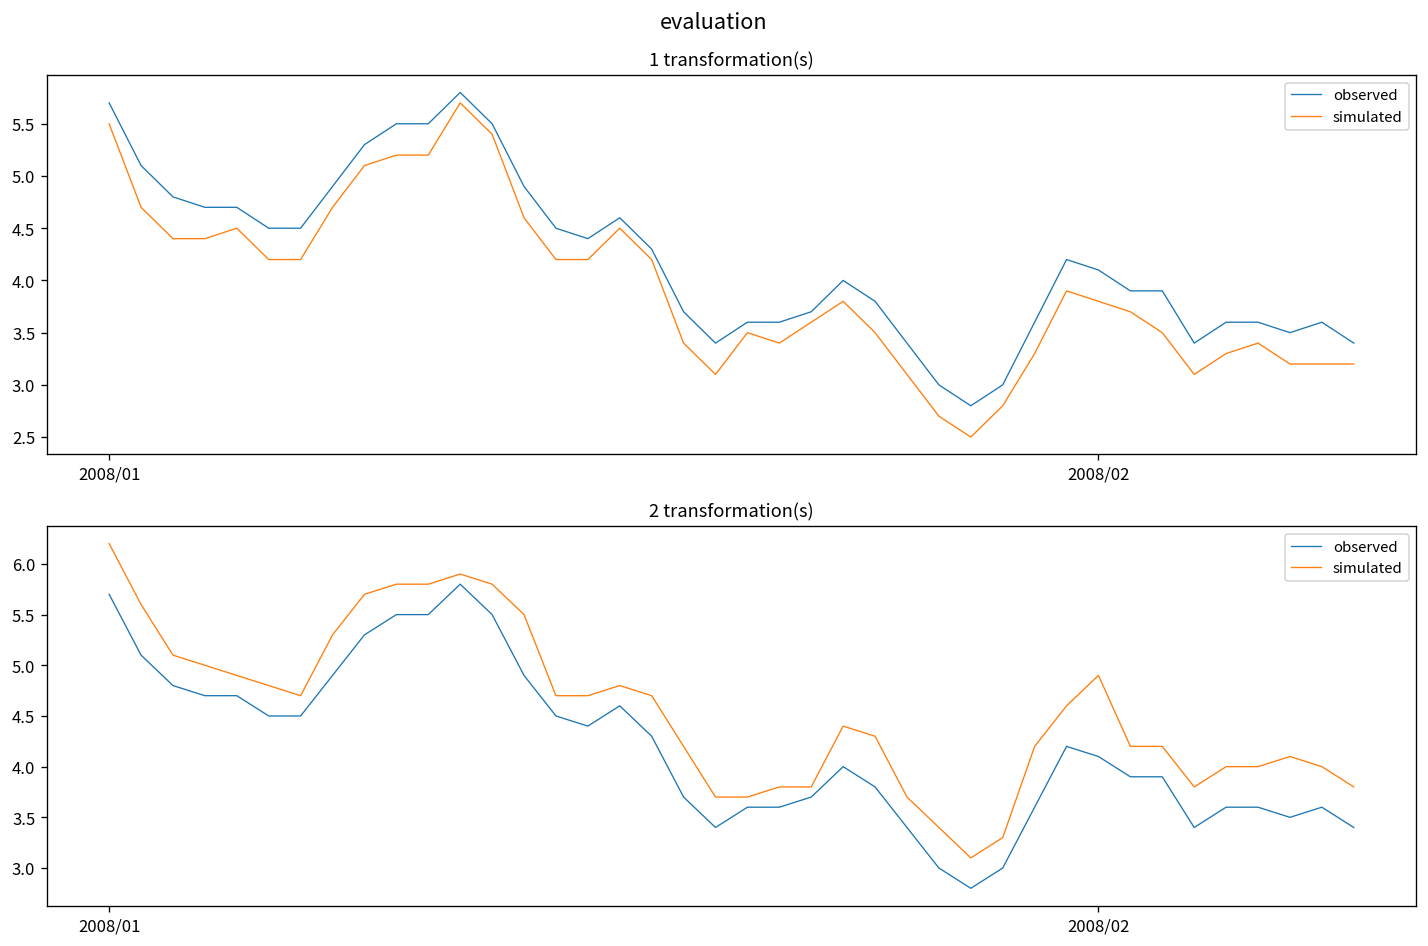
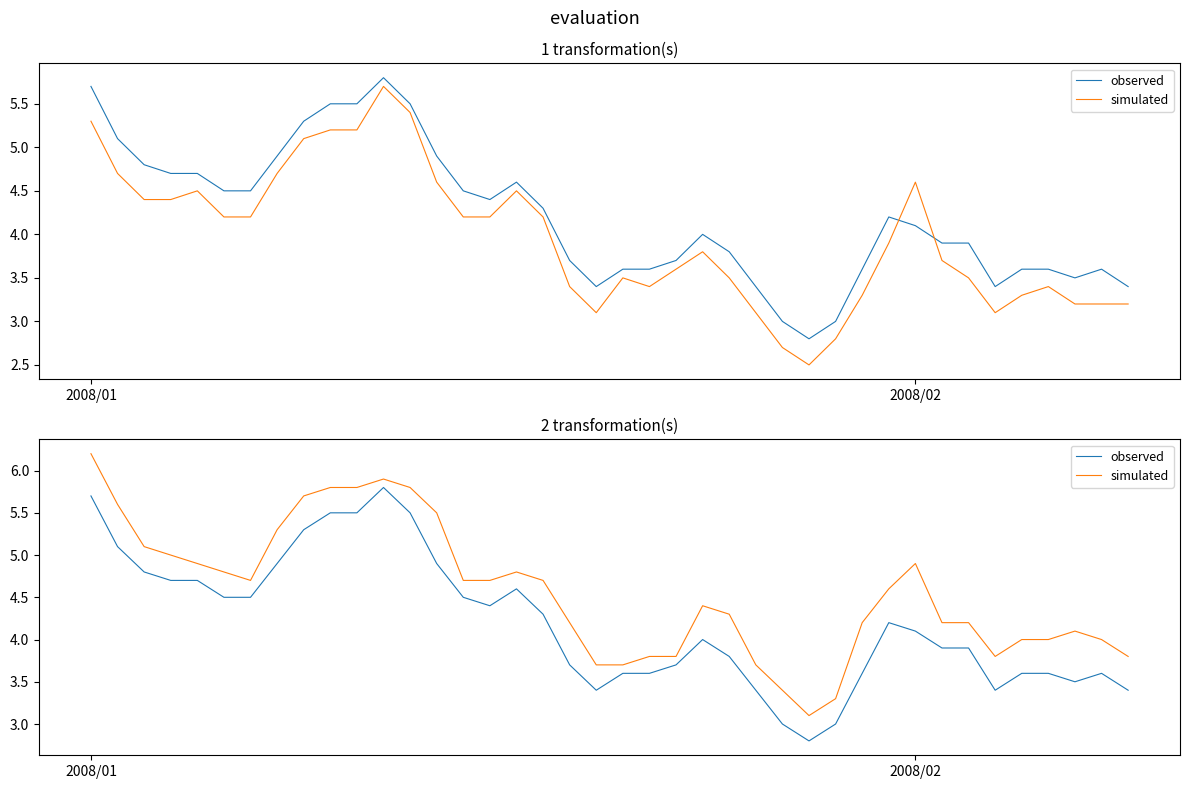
  {
    "1 transformation(s)": {
      "observed": {
        "2008/01": 5.7,
        "2008/02": 4.1
      },
      "simulated": {
-       "2008/01": 5.5,
-       "2008/02": 3.8
+       "2008/01": 5.3,
+       "2008/02": 4.6
      }
    },
    "2 transformation(s)": {
      "observed": {
        "2008/01": 5.7,
        "2008/02": 4.1
      },
      "simulated": {
        "2008/01": 6.2,
        "2008/02": 4.9
      }
    }
  }
